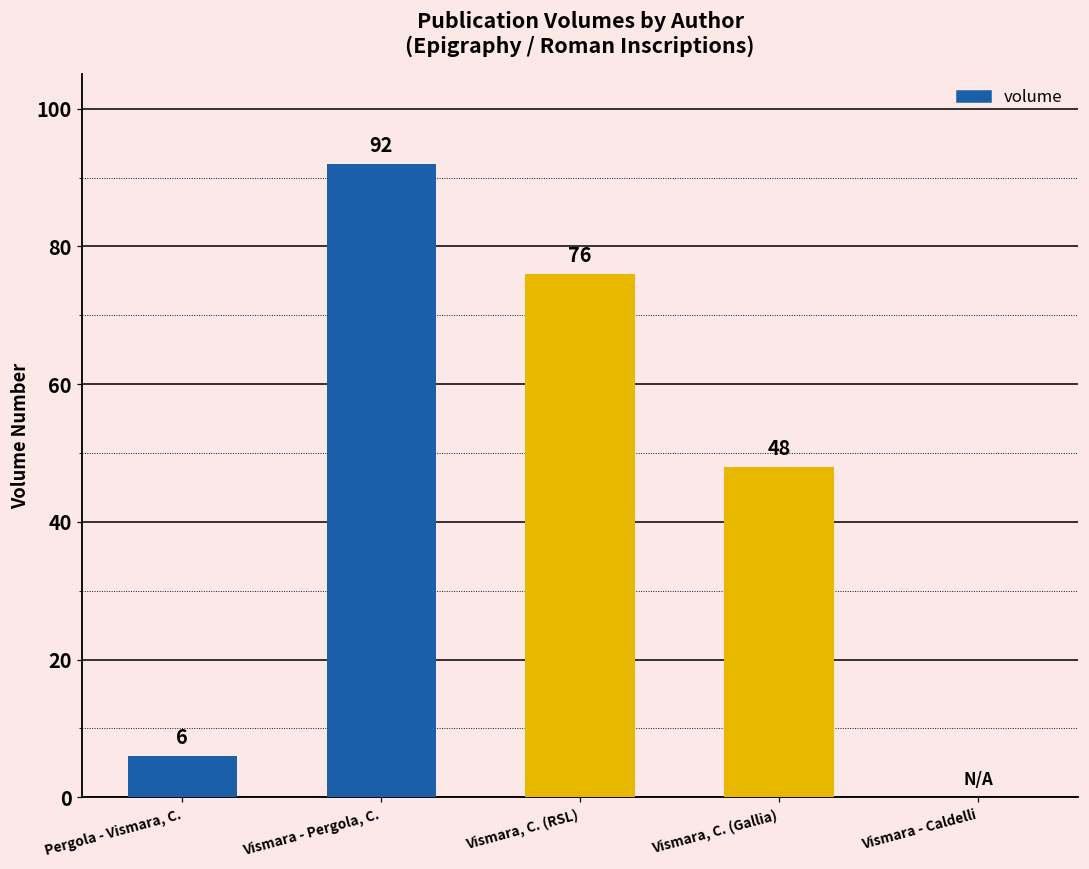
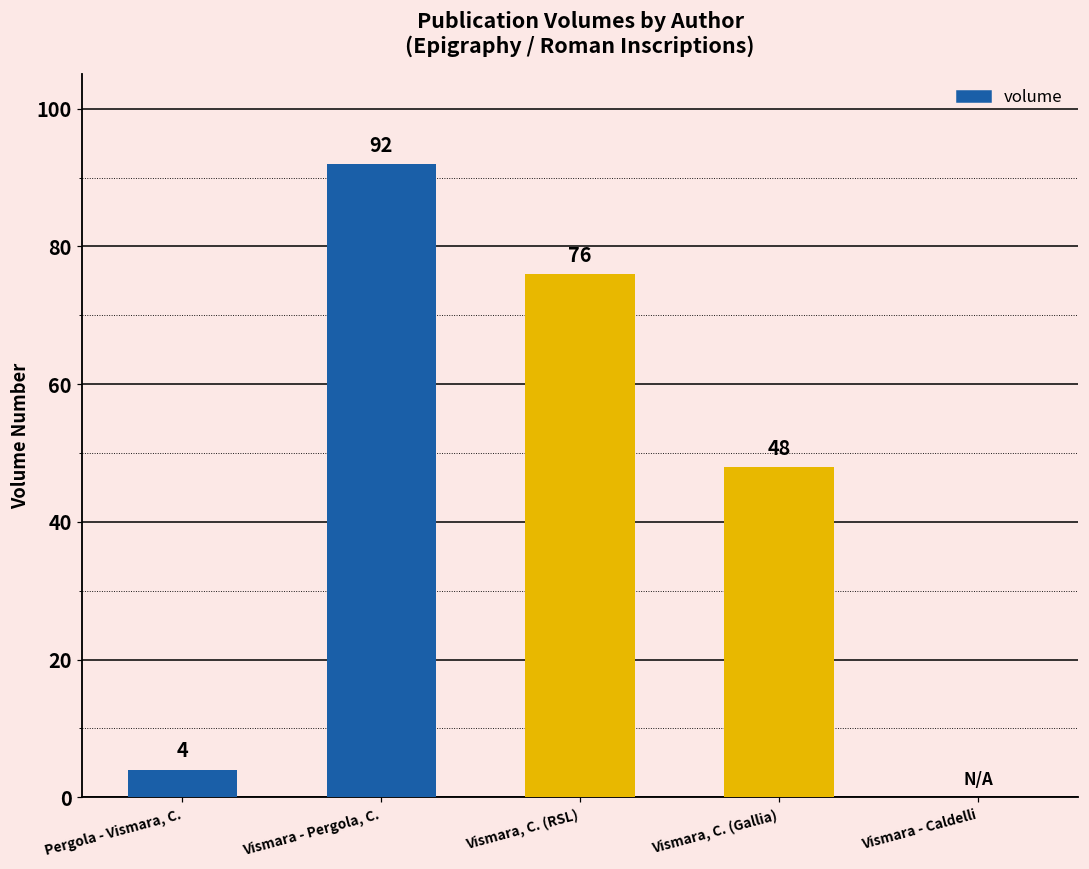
  {
-   "Pergola - Vismara, C.": 6,
+   "Pergola - Vismara, C.": 4,
    "Vismara - Pergola, C.": 92,
    "Vismara, C. (RSL)": 76,
    "Vismara, C. (Gallia)": 48
  }
